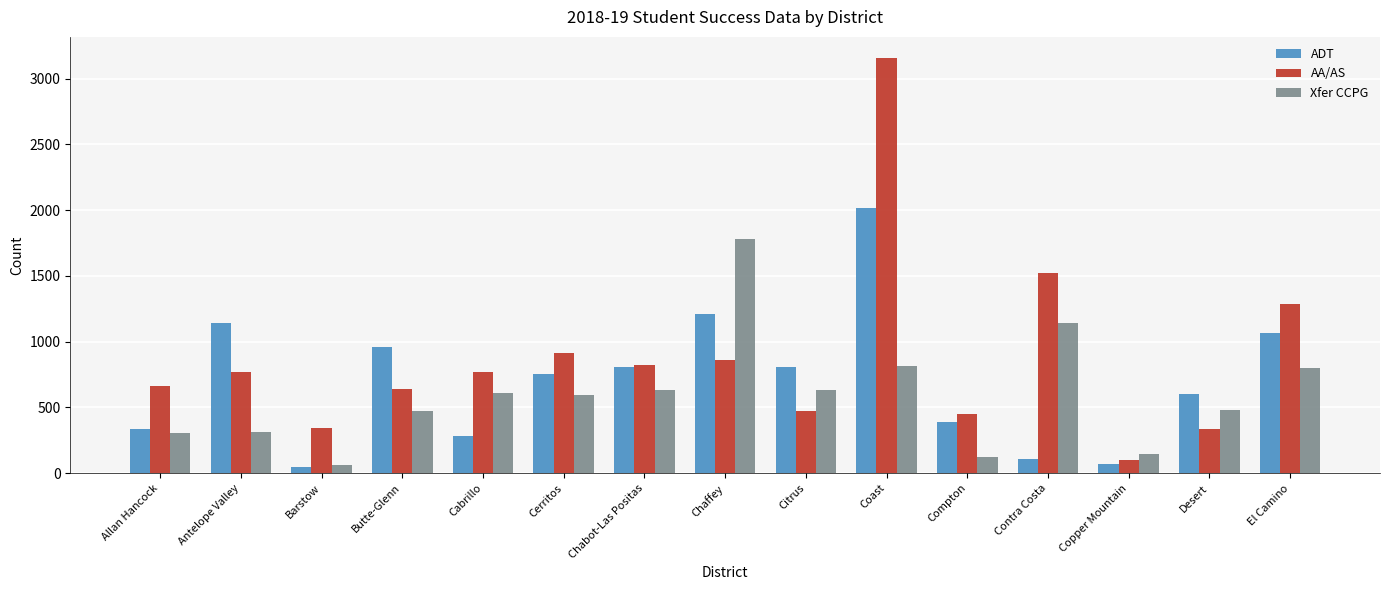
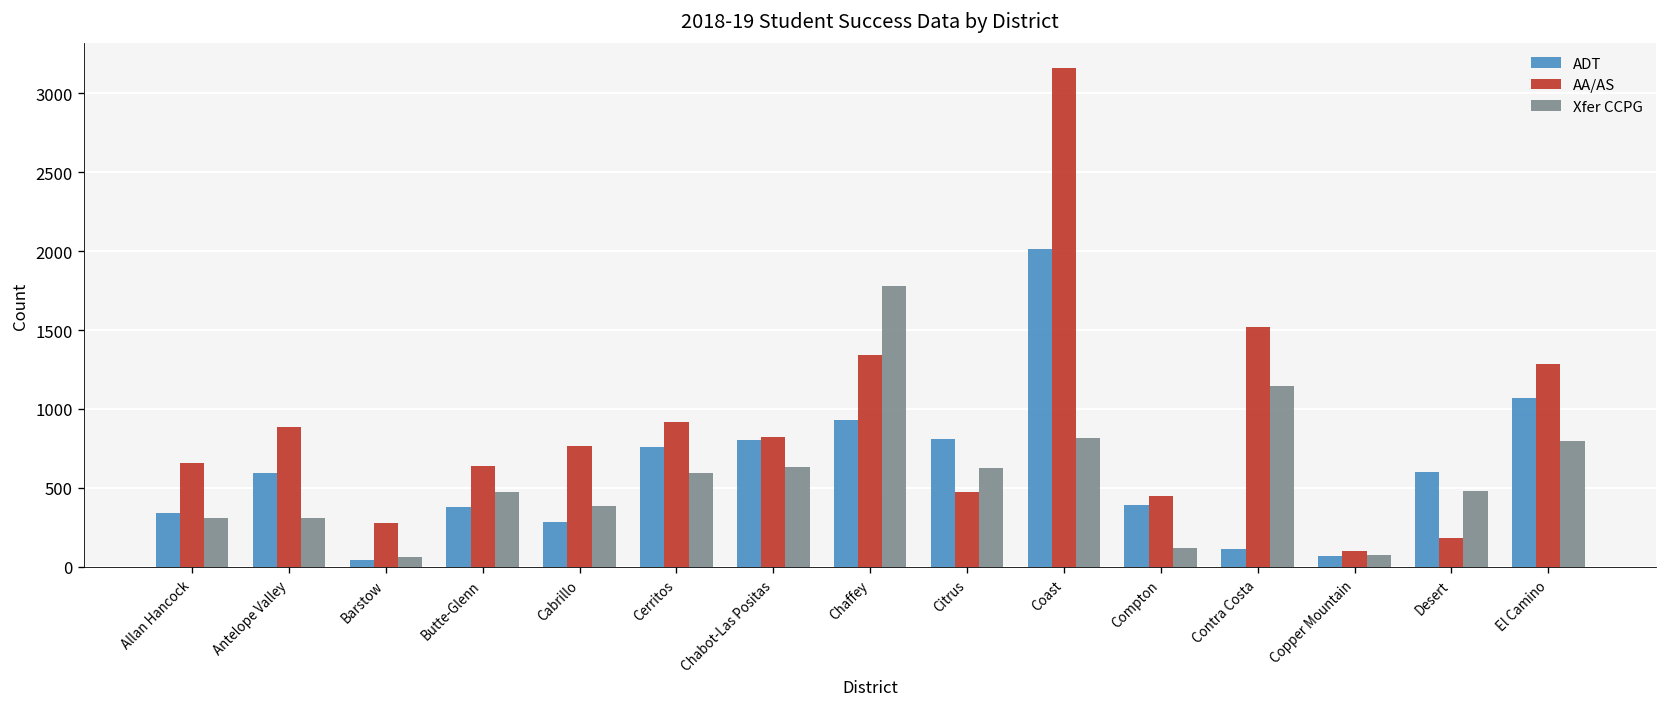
  {
    "ADT": {
      "Allan Hancock": 340,
-     "Antelope Valley": 1140,
+     "Antelope Valley": 590,
      "Barstow": 50,
-     "Butte-Glenn": 960,
+     "Butte-Glenn": 380,
      "Cabrillo": 290,
      "Cerritos": 760,
      "Chabot-Las Positas": 810,
-     "Chaffey": 1210,
+     "Chaffey": 930,
      "Citrus": 810,
      "Coast": 2010,
      "Compton": 390,
      "Contra Costa": 110,
      "Copper Mountain": 70,
      "Desert": 600,
      "El Camino": 1070
    },
    "AA/AS": {
      "Allan Hancock": 660,
-     "Antelope Valley": 770,
-     "Barstow": 350,
+     "Antelope Valley": 890,
+     "Barstow": 280,
      "Butte-Glenn": 640,
      "Cabrillo": 770,
      "Cerritos": 920,
      "Chabot-Las Positas": 830,
-     "Chaffey": 860,
+     "Chaffey": 1340,
      "Citrus": 470,
      "Coast": 3160,
      "Compton": 450,
      "Contra Costa": 1520,
      "Copper Mountain": 100,
-     "Desert": 330,
+     "Desert": 180,
      "El Camino": 1280
    },
    "Xfer CCPG": {
      "Allan Hancock": 310,
      "Antelope Valley": 310,
      "Barstow": 60,
      "Butte-Glenn": 470,
-     "Cabrillo": 610,
+     "Cabrillo": 390,
      "Cerritos": 600,
      "Chabot-Las Positas": 630,
      "Chaffey": 1780,
      "Citrus": 630,
      "Coast": 820,
      "Compton": 120,
      "Contra Costa": 1140,
-     "Copper Mountain": 150,
+     "Copper Mountain": 80,
      "Desert": 480,
      "El Camino": 800
    }
  }
